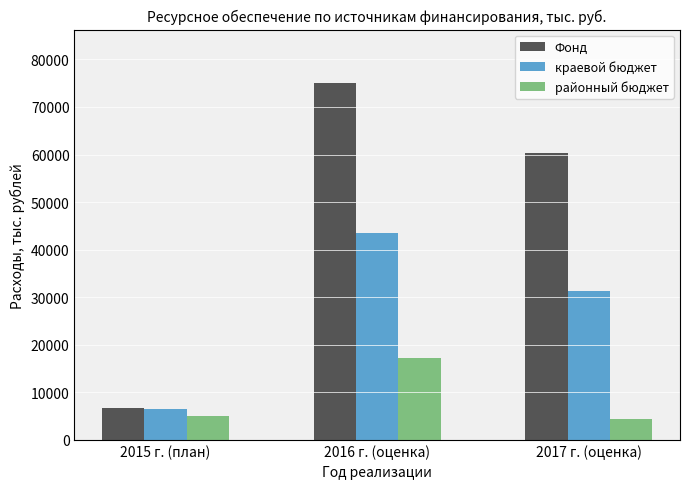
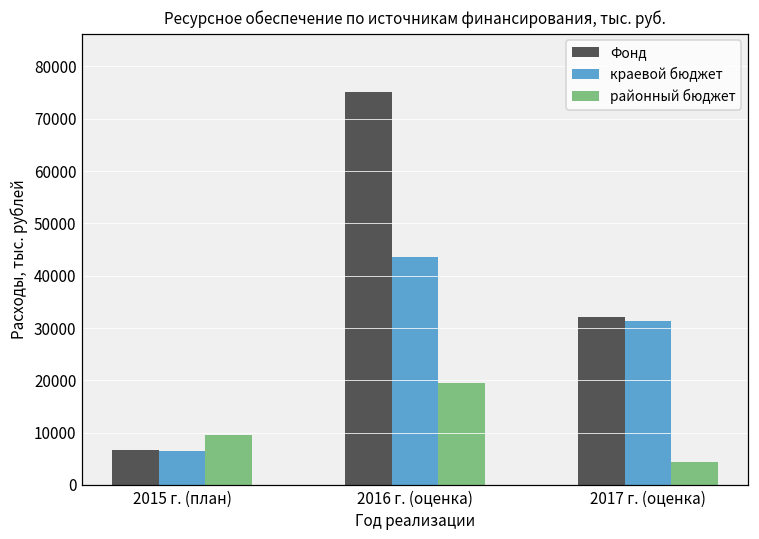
  {
    "Фонд": {
      "2015 г. (план)": 7000,
      "2016 г. (оценка)": 75000,
-     "2017 г. (оценка)": 60000
+     "2017 г. (оценка)": 32000
    },
    "краевой бюджет": {
      "2015 г. (план)": 7000,
      "2016 г. (оценка)": 43000,
      "2017 г. (оценка)": 31000
    },
    "районный бюджет": {
-     "2015 г. (план)": 5000,
-     "2016 г. (оценка)": 17000,
+     "2015 г. (план)": 10000,
+     "2016 г. (оценка)": 19000,
      "2017 г. (оценка)": 4000
    }
  }
